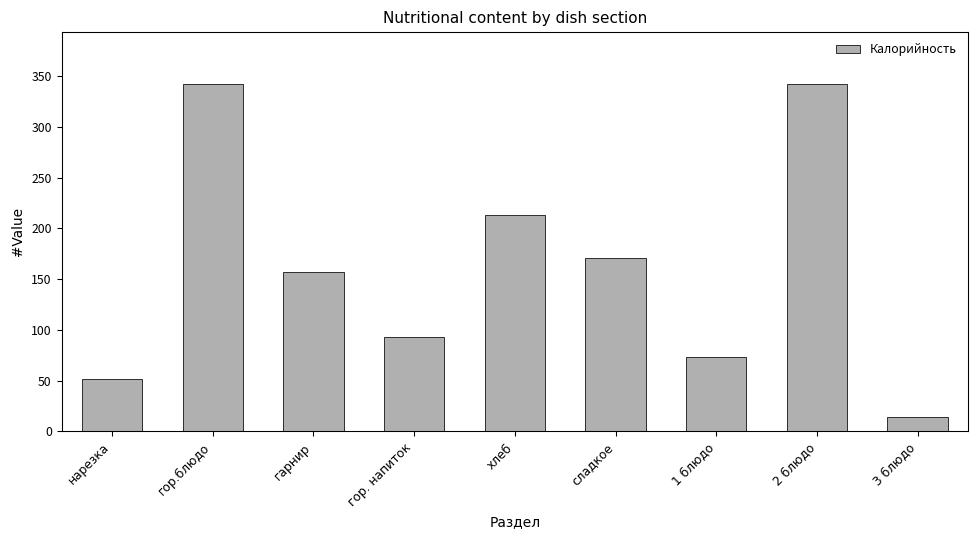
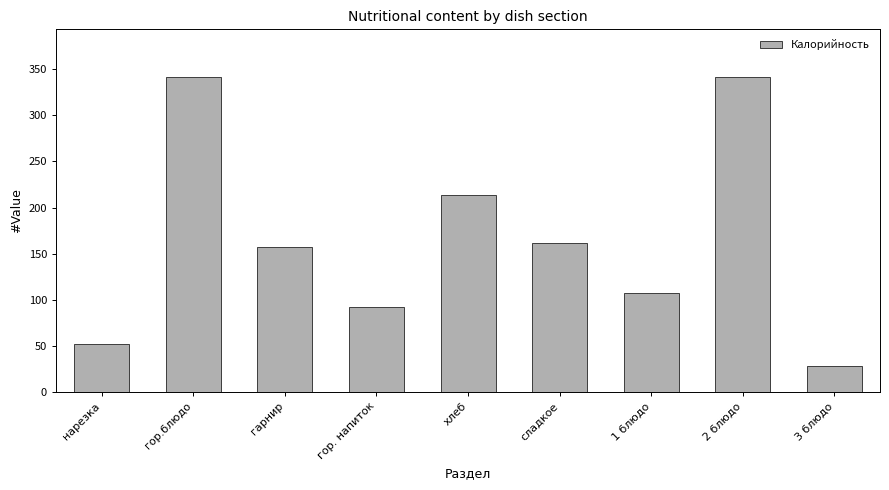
  {
    "нарезка": 50,
    "гор.блюдо": 340,
    "гарнир": 160,
    "гор. напиток": 90,
    "хлеб": 210,
-   "сладкое": 170,
-   "1 блюдо": 70,
+   "сладкое": 160,
+   "1 блюдо": 110,
    "2 блюдо": 340,
-   "3 блюдо": 10
+   "3 блюдо": 30
  }
